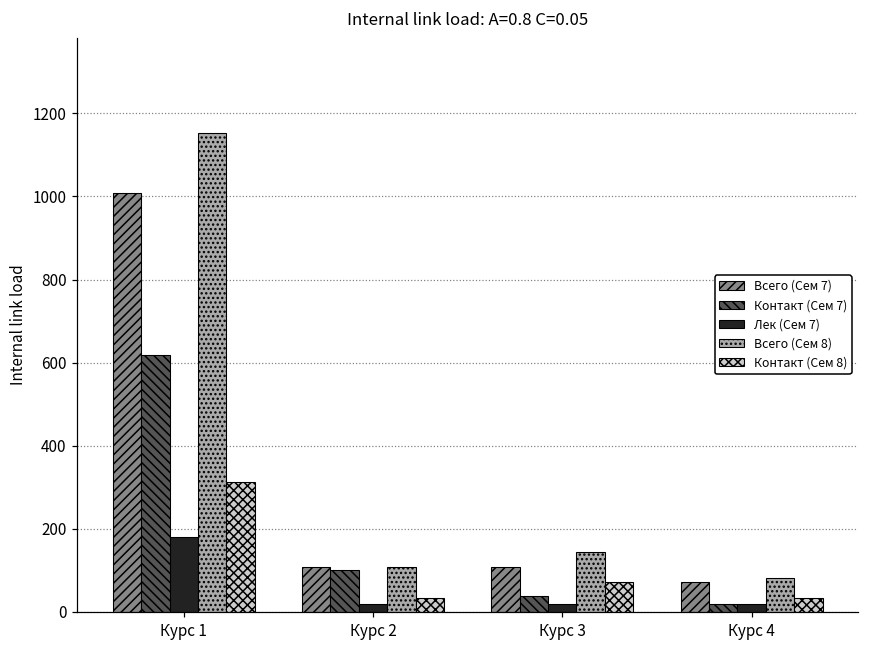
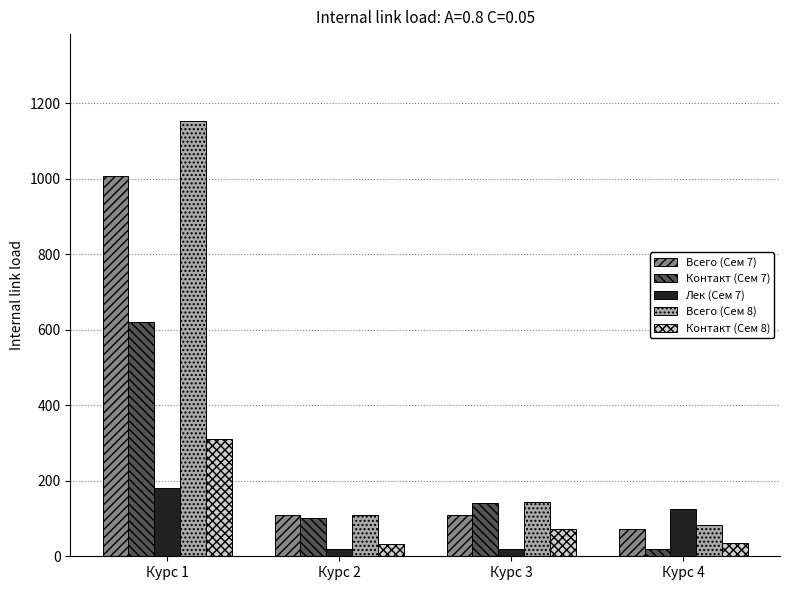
  {
    "Контакт (Сем 7)": {
      "Курс 1": 620,
      "Курс 2": 100,
-     "Курс 3": 40,
+     "Курс 3": 140,
      "Курс 4": 20
    },
    "Лек (Сем 7)": {
      "Курс 1": 180,
      "Курс 2": 20,
      "Курс 3": 20,
-     "Курс 4": 20
+     "Курс 4": 130
    }
  }
